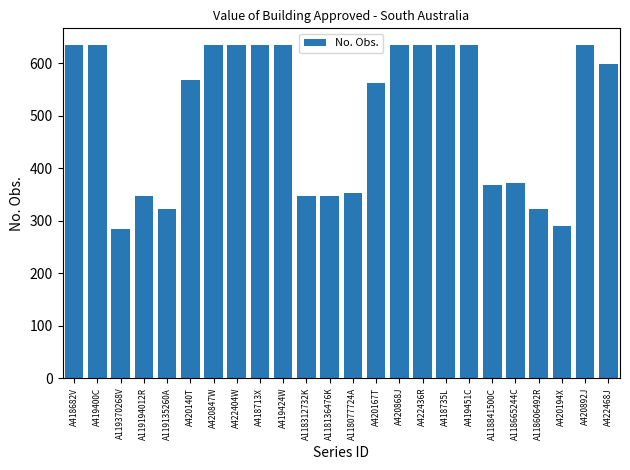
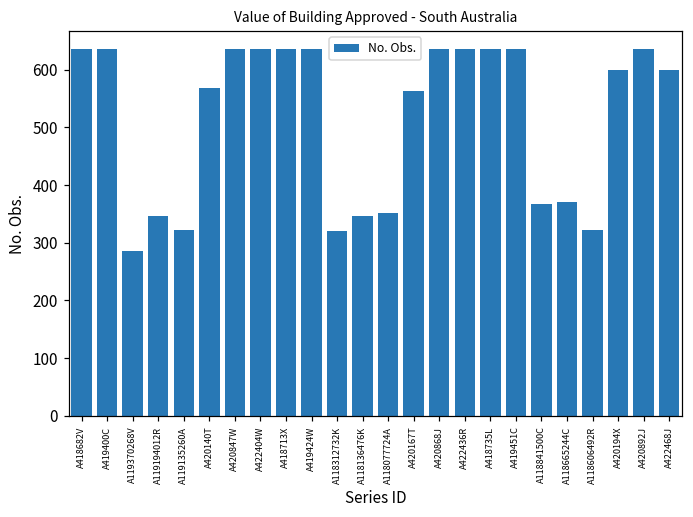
  {
    "A418682V": 640,
    "A419400C": 640,
    "A119370268V": 290,
    "A119194012R": 350,
    "A119135260A": 320,
    "A420140T": 570,
    "A420847W": 640,
    "A422404W": 640,
    "A418713X": 640,
    "A419424W": 640,
-   "A118312732K": 350,
+   "A118312732K": 320,
    "A118136476K": 350,
    "A118077724A": 350,
    "A420167T": 560,
    "A420868J": 640,
    "A422436R": 640,
    "A418735L": 640,
    "A419451C": 640,
    "A118841500C": 370,
    "A118665244C": 370,
    "A118606492R": 320,
-   "A420194X": 290,
+   "A420194X": 600,
    "A420892J": 640,
    "A422468J": 600
  }
